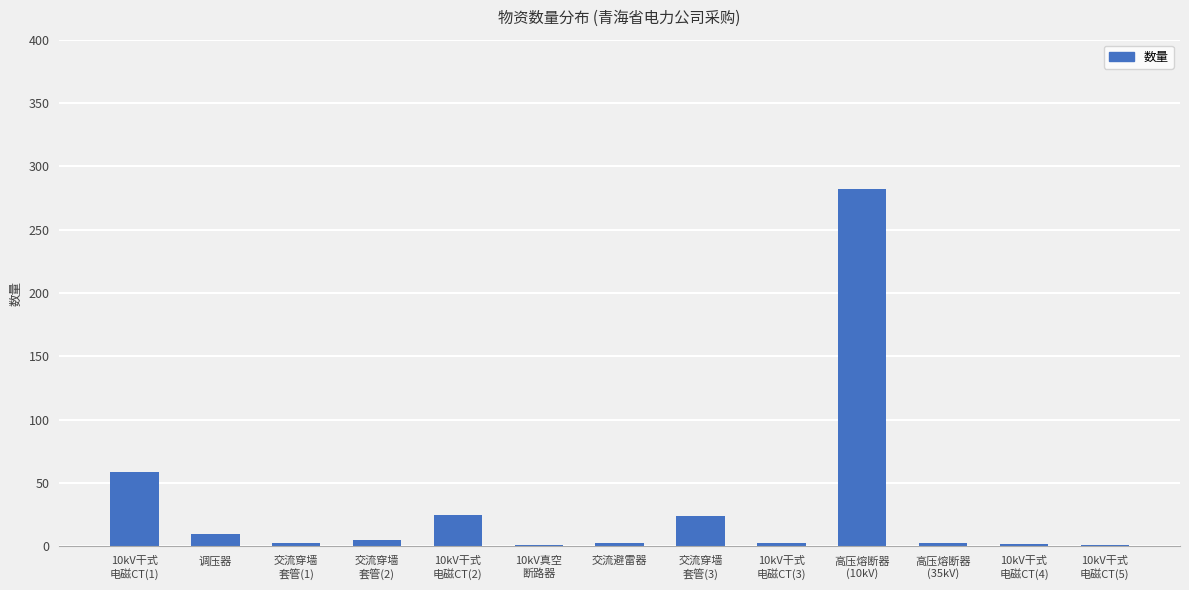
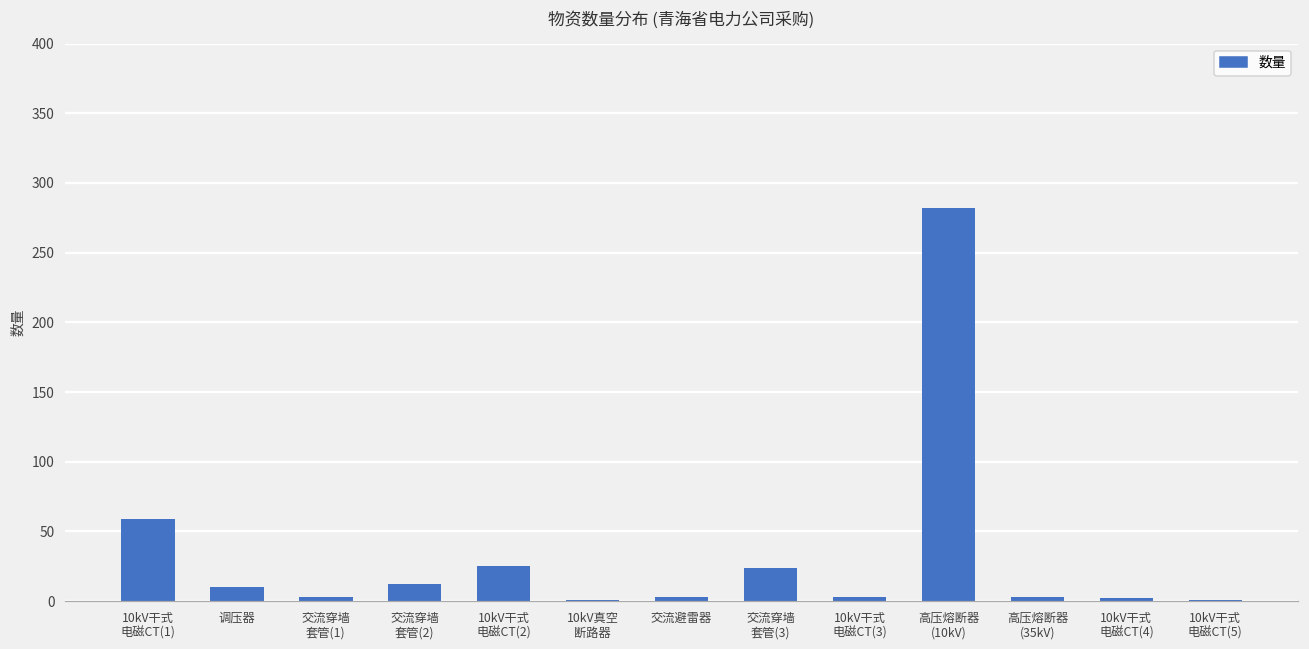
  {
    "10kV干式 电磁CT(1)": 59,
    "调压器": 10,
    "交流穿墙 套管(1)": 3,
-   "交流穿墙 套管(2)": 5,
+   "交流穿墙 套管(2)": 12,
    "10kV干式 电磁CT(2)": 25,
    "交流避雷器": 3,
    "交流穿墙 套管(3)": 24,
    "10kV干式 电磁CT(3)": 3,
    "高压熔断器 (10kV)": 282,
    "高压熔断器 (35kV)": 3,
    "10kV干式 电磁CT(4)": 2
  }
